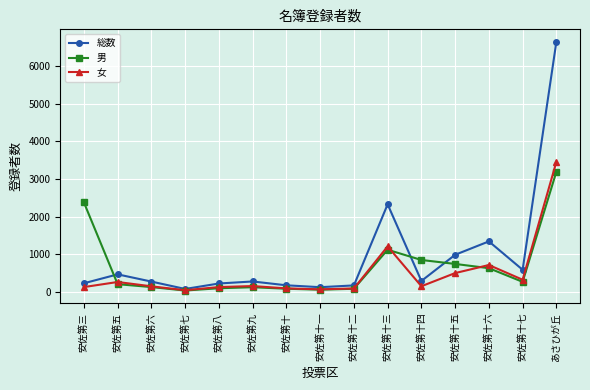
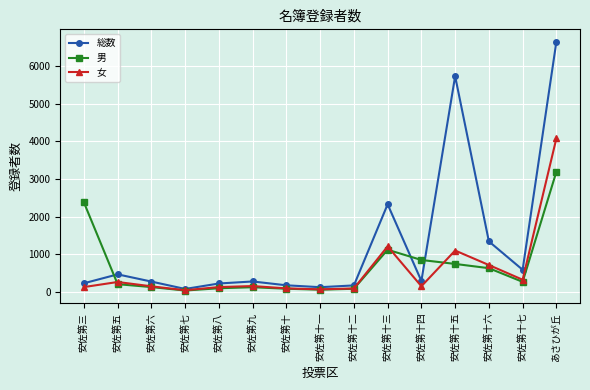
  {
    "総数": {
      "安佐第三": 200,
      "安佐第五": 500,
      "安佐第六": 300,
      "安佐第八": 200,
      "安佐第九": 300,
      "安佐第十": 200,
      "安佐第十二": 200,
      "安佐第十三": 2300,
      "安佐第十四": 300,
-     "安佐第十五": 1000,
+     "安佐第十五": 5700,
      "安佐第十六": 1300,
      "安佐第十七": 600,
      "あさひが丘": 6600
    },
    "男": {
      "安佐第三": 2400,
      "安佐第十三": 1100,
      "安佐第十四": 800,
      "安佐第十五": 700,
      "安佐第十六": 600,
      "あさひが丘": 3200
    },
    "女": {
      "安佐第三": 100,
      "安佐第十三": 1200,
      "安佐第十四": 100,
-     "安佐第十五": 500,
+     "安佐第十五": 1100,
      "安佐第十六": 700,
-     "あさひが丘": 3500
+     "あさひが丘": 4100
    }
  }
